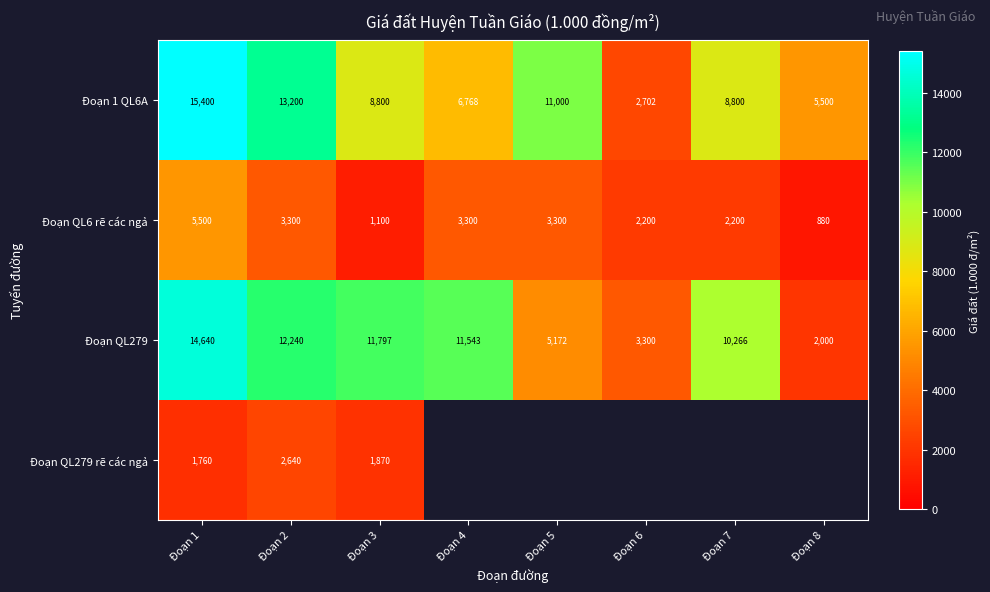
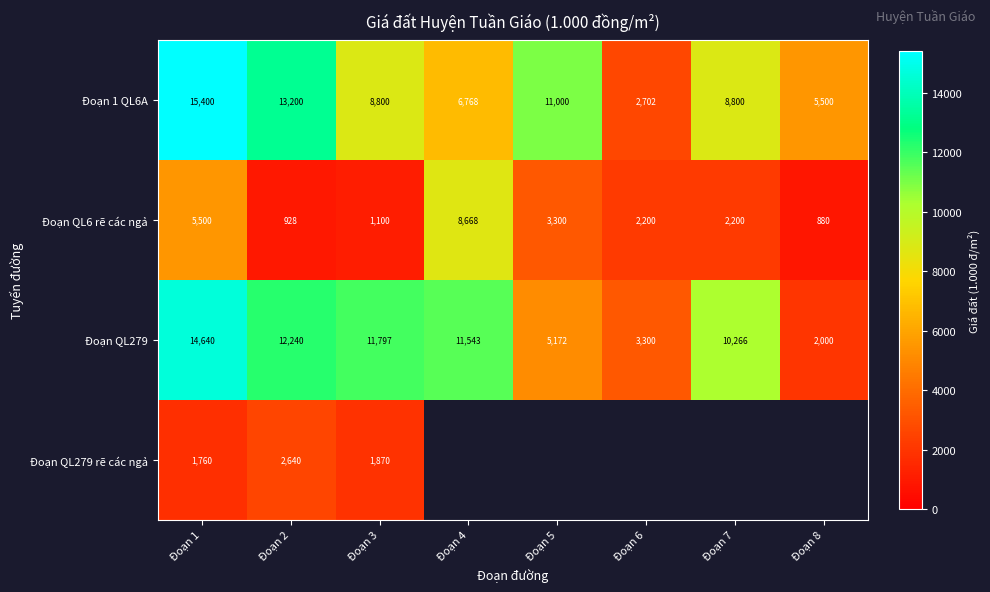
  {
    "Đoạn 1 QL6A": {
      "Đoạn 1": "15,400",
      "Đoạn 2": "13,200",
      "Đoạn 3": "8,800",
      "Đoạn 4": "6,768",
      "Đoạn 5": "11,000",
      "Đoạn 6": "2,702",
      "Đoạn 7": "8,800",
      "Đoạn 8": "5,500"
    },
    "Đoạn QL6 rẽ các ngả": {
      "Đoạn 1": "5,500",
-     "Đoạn 2": "3,300",
+     "Đoạn 2": "928",
      "Đoạn 3": "1,100",
-     "Đoạn 4": "3,300",
+     "Đoạn 4": "8,668",
      "Đoạn 5": "3,300",
      "Đoạn 6": "2,200",
      "Đoạn 7": "2,200",
      "Đoạn 8": "880"
    },
    "Đoạn QL279": {
      "Đoạn 1": "14,640",
      "Đoạn 2": "12,240",
      "Đoạn 3": "11,797",
      "Đoạn 4": "11,543",
      "Đoạn 5": "5,172",
      "Đoạn 6": "3,300",
      "Đoạn 7": "10,266",
      "Đoạn 8": "2,000"
    },
    "Đoạn QL279 rẽ các ngả": {
      "Đoạn 1": "1,760",
      "Đoạn 2": "2,640",
      "Đoạn 3": "1,870"
    }
  }
